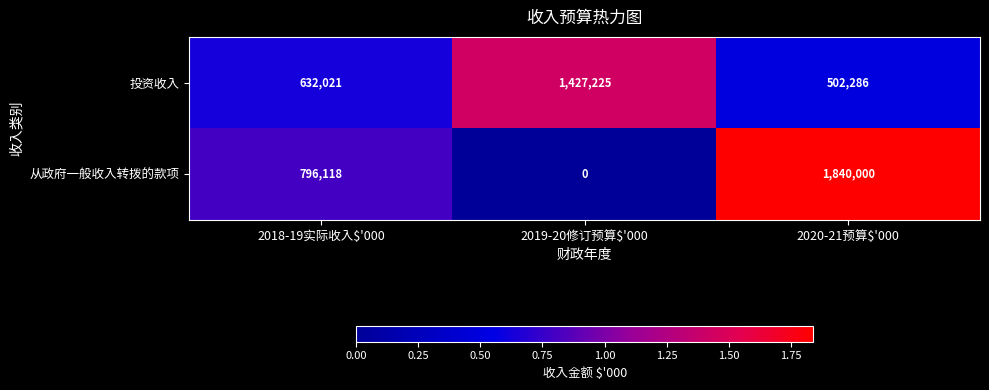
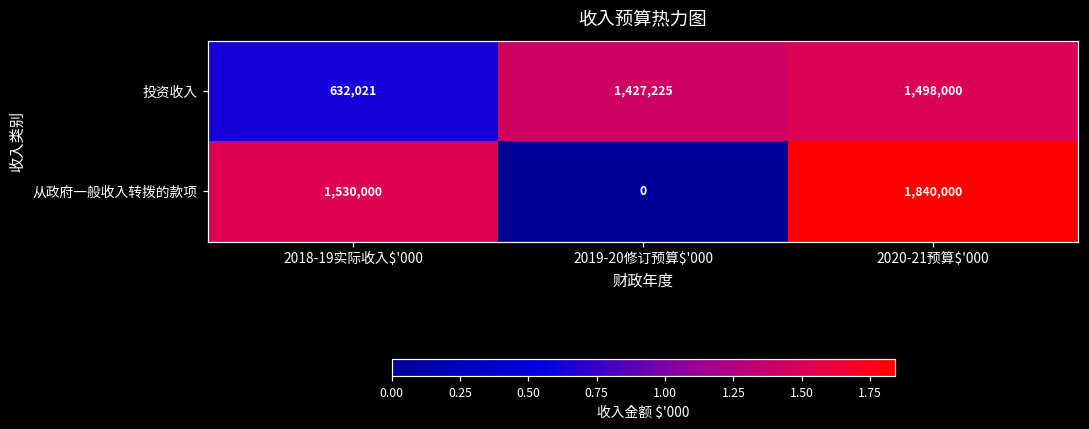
  {
    "投资收入": {
      "2018-19实际收入$'000": "632,021",
      "2019-20修订预算$'000": "1,427,225",
-     "2020-21预算$'000": "502,286"
+     "2020-21预算$'000": "1,498,000"
    },
    "从政府一般收入转拨的款项": {
-     "2018-19实际收入$'000": "796,118",
+     "2018-19实际收入$'000": "1,530,000",
      "2019-20修订预算$'000": "0",
      "2020-21预算$'000": "1,840,000"
    }
  }
